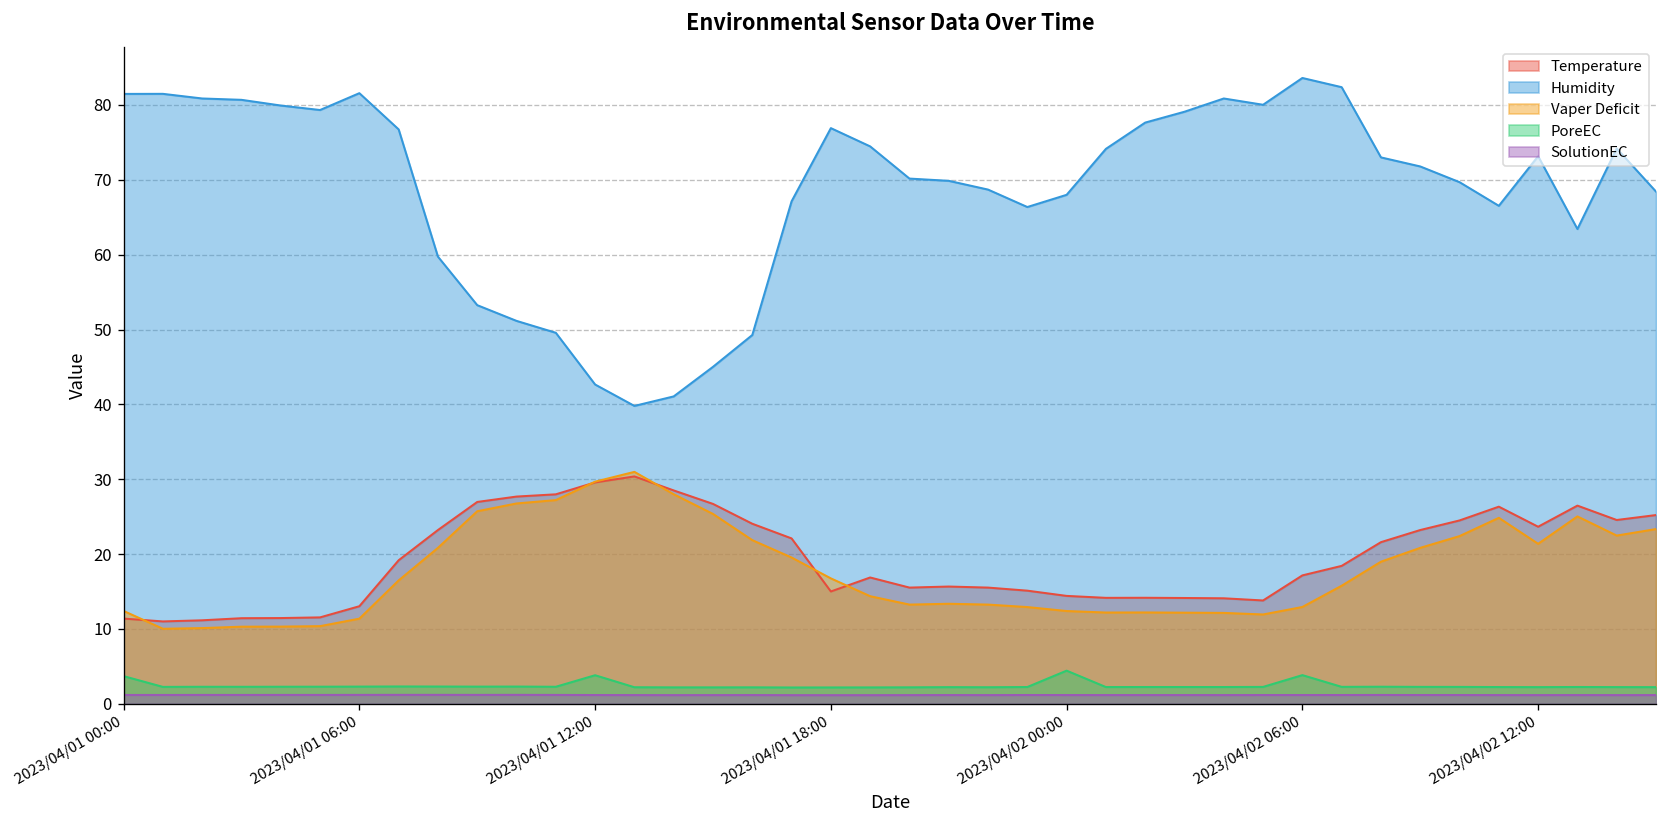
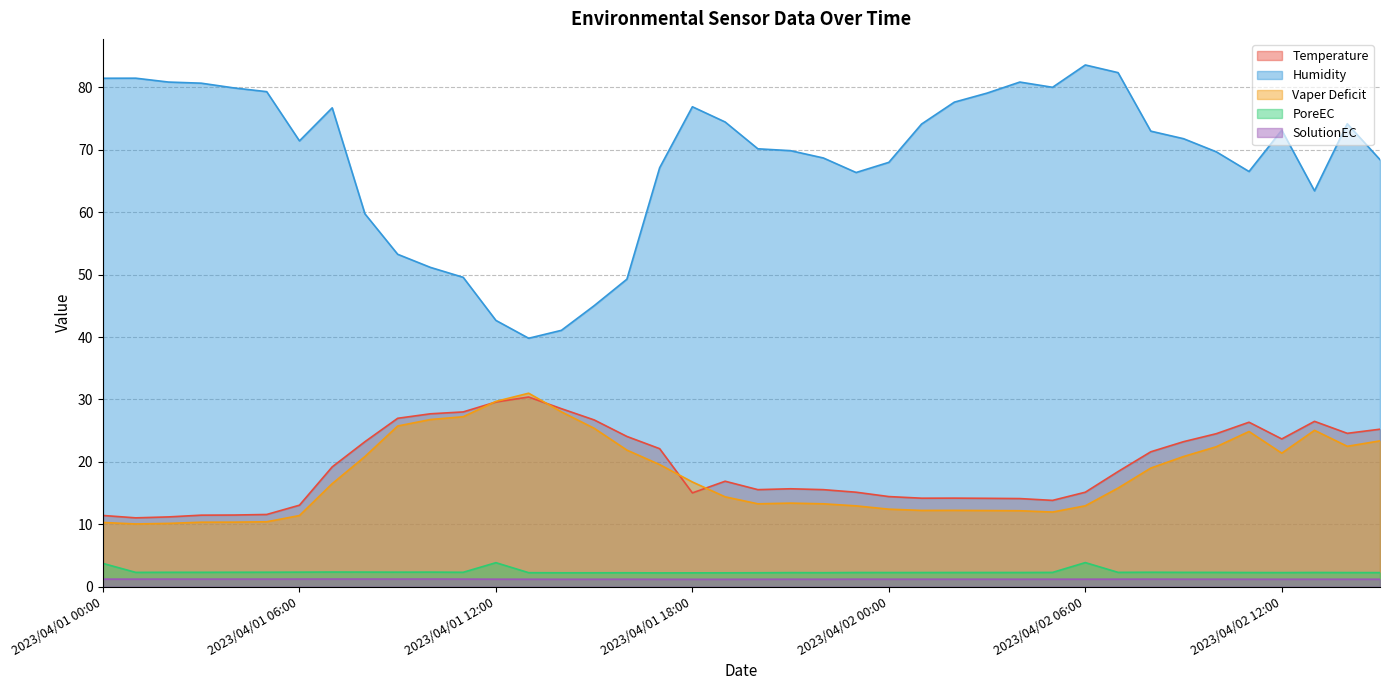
  {
    "Temperature": {
      "2023/04/01 00:00": 11,
      "2023/04/01 06:00": 13,
      "2023/04/01 18:00": 15,
      "2023/04/02 00:00": 14,
-     "2023/04/02 06:00": 17,
+     "2023/04/02 06:00": 15,
      "2023/04/02 12:00": 24
    },
    "Humidity": {
      "2023/04/01 00:00": 81,
-     "2023/04/01 06:00": 82,
+     "2023/04/01 06:00": 71,
      "2023/04/01 12:00": 43,
      "2023/04/01 18:00": 77,
      "2023/04/02 00:00": 68,
      "2023/04/02 06:00": 84
    },
    "Vaper Deficit": {
-     "2023/04/01 00:00": 12,
+     "2023/04/01 00:00": 10,
      "2023/04/01 06:00": 11,
      "2023/04/01 18:00": 17,
      "2023/04/02 00:00": 12,
      "2023/04/02 06:00": 13,
      "2023/04/02 12:00": 21
    },
    "PoreEC": {
      "2023/04/01 00:00": 4,
      "2023/04/01 06:00": 2,
      "2023/04/01 12:00": 4,
      "2023/04/01 18:00": 2,
-     "2023/04/02 00:00": 4,
+     "2023/04/02 00:00": 2,
      "2023/04/02 06:00": 4,
      "2023/04/02 12:00": 2
    },
    "SolutionEC": {
      "2023/04/01 00:00": 1,
      "2023/04/01 06:00": 1,
      "2023/04/01 12:00": 1,
      "2023/04/01 18:00": 1,
      "2023/04/02 00:00": 1,
      "2023/04/02 06:00": 1,
      "2023/04/02 12:00": 1
    }
  }
